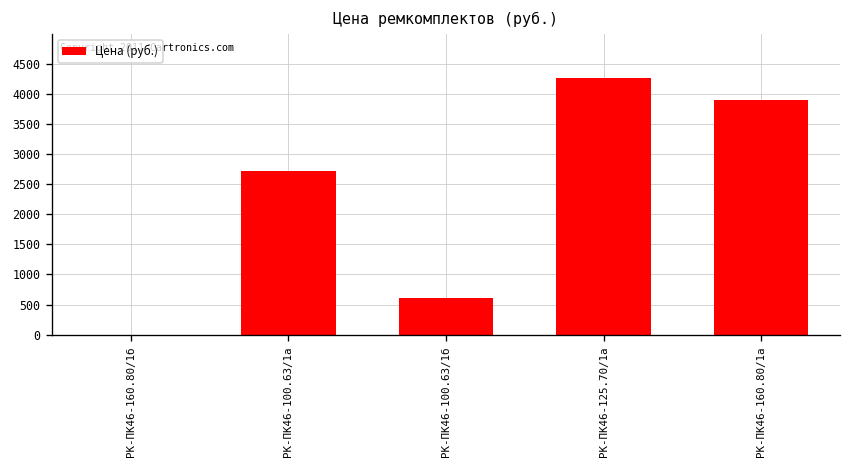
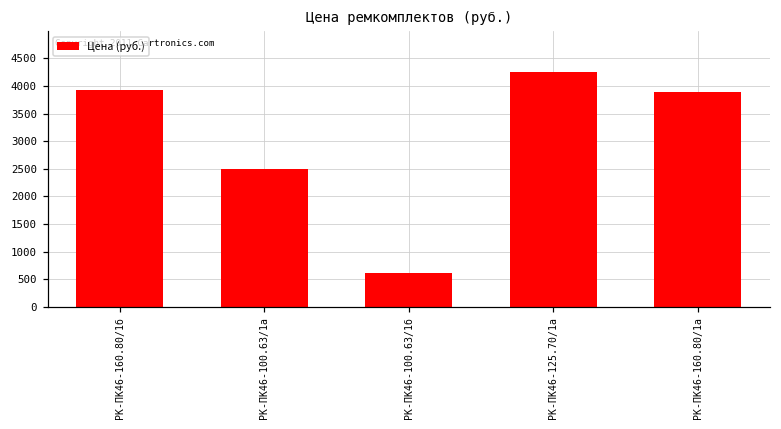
  {
-   "РК-ПК46-160.80/1б": 0,
-   "РК-ПК46-100.63/1а": 2700,
+   "РК-ПК46-160.80/1б": 3900,
+   "РК-ПК46-100.63/1а": 2500,
    "РК-ПК46-100.63/1б": 600,
    "РК-ПК46-125.70/1а": 4300,
    "РК-ПК46-160.80/1а": 3900
  }
